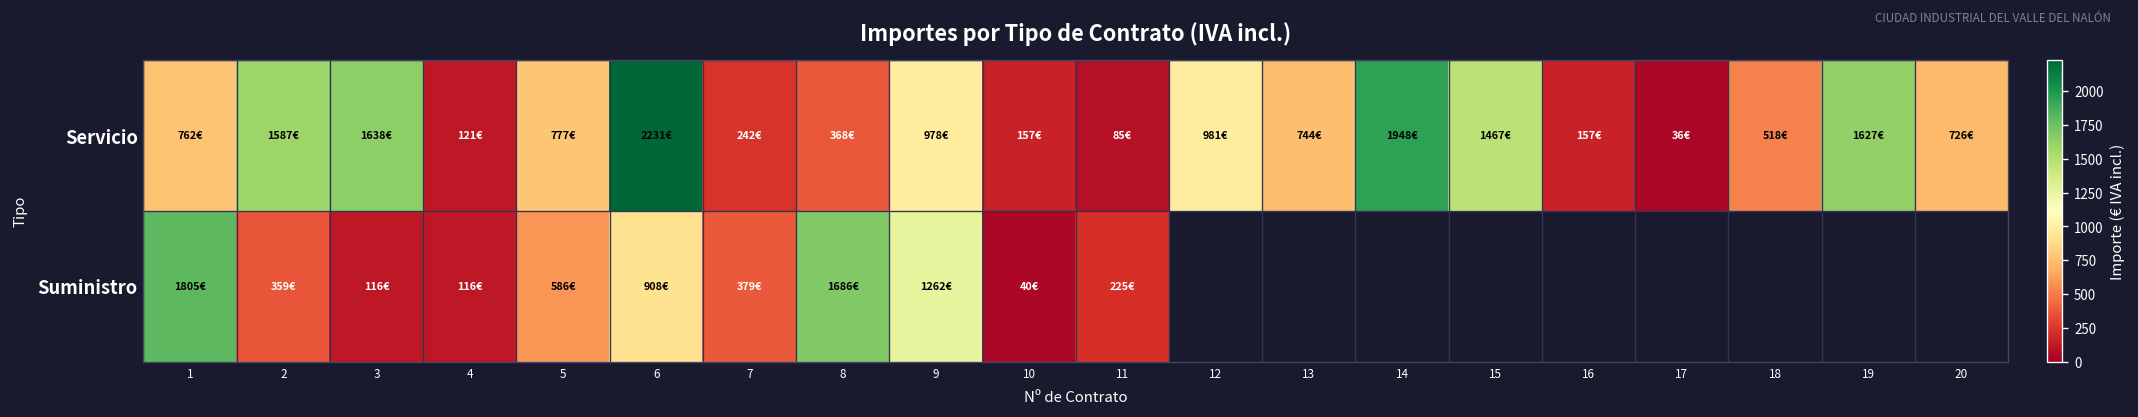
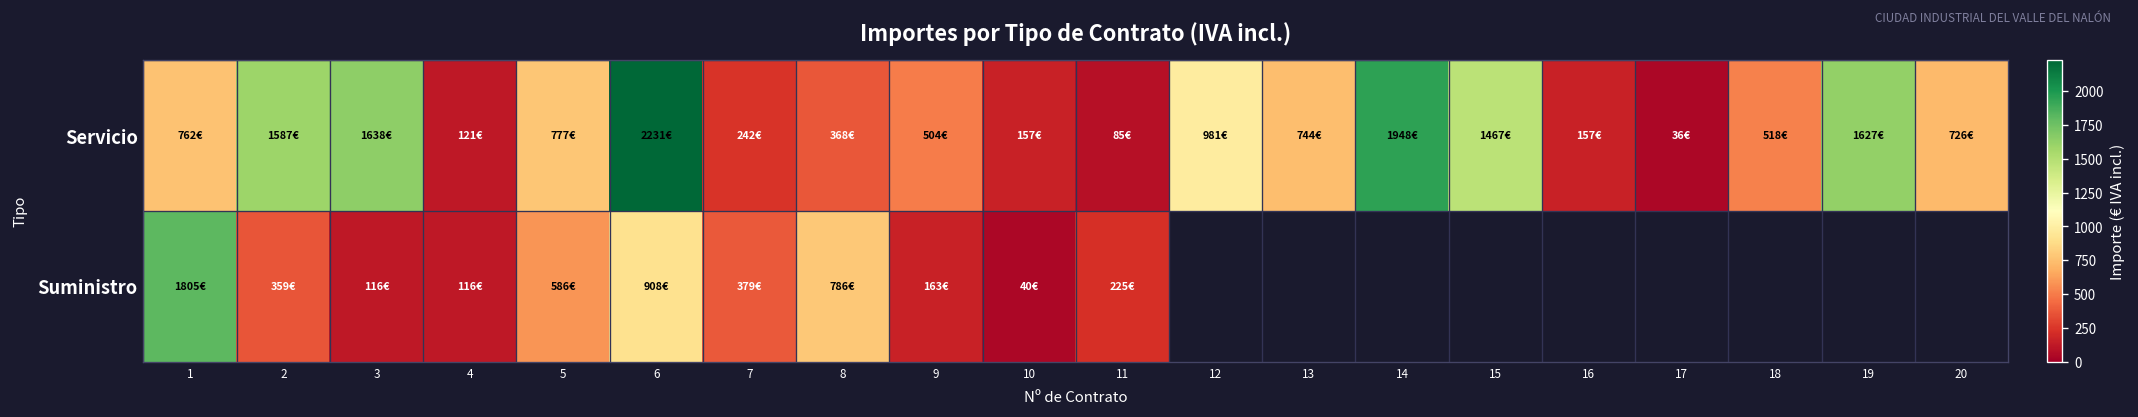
  {
    "Servicio": {
      "1": "762€",
      "2": "1587€",
      "3": "1638€",
      "4": "121€",
      "5": "777€",
      "6": "2231€",
      "7": "242€",
      "8": "368€",
-     "9": "978€",
+     "9": "504€",
      "10": "157€",
      "11": "85€",
      "12": "981€",
      "13": "744€",
      "14": "1948€",
      "15": "1467€",
      "16": "157€",
      "17": "36€",
      "18": "518€",
      "19": "1627€",
      "20": "726€"
    },
    "Suministro": {
      "1": "1805€",
      "2": "359€",
      "3": "116€",
      "4": "116€",
      "5": "586€",
      "6": "908€",
      "7": "379€",
-     "8": "1686€",
-     "9": "1262€",
+     "8": "786€",
+     "9": "163€",
      "10": "40€",
      "11": "225€"
    }
  }
